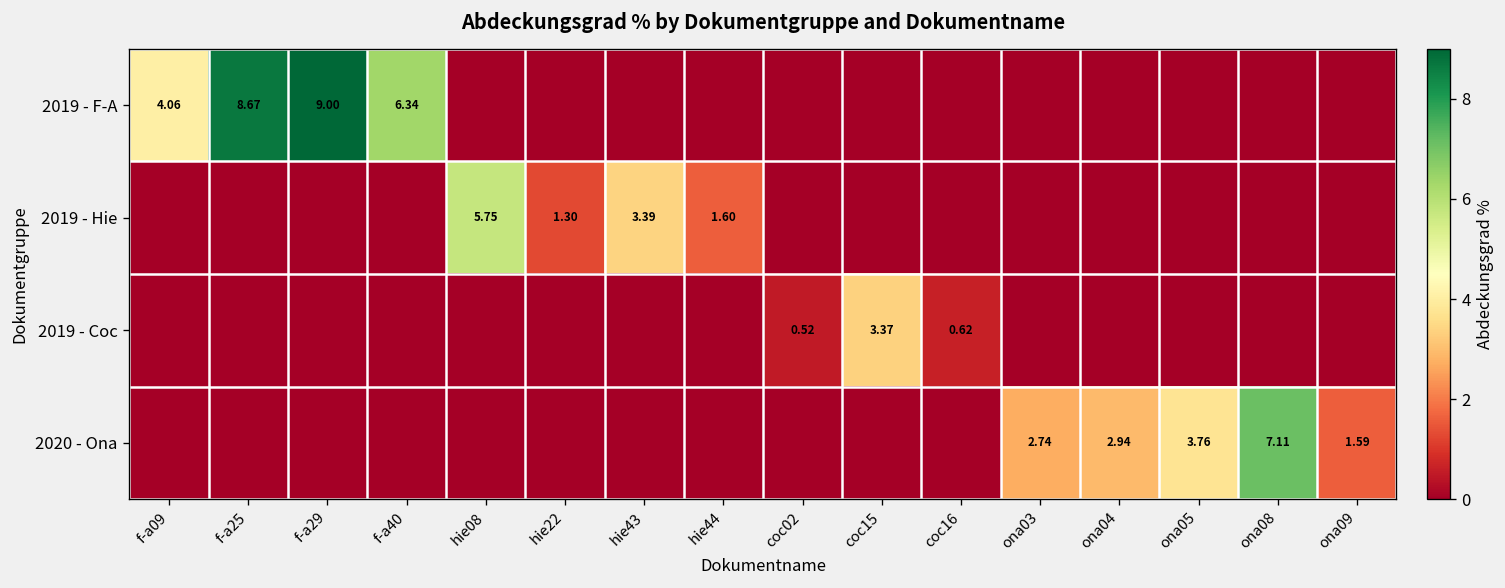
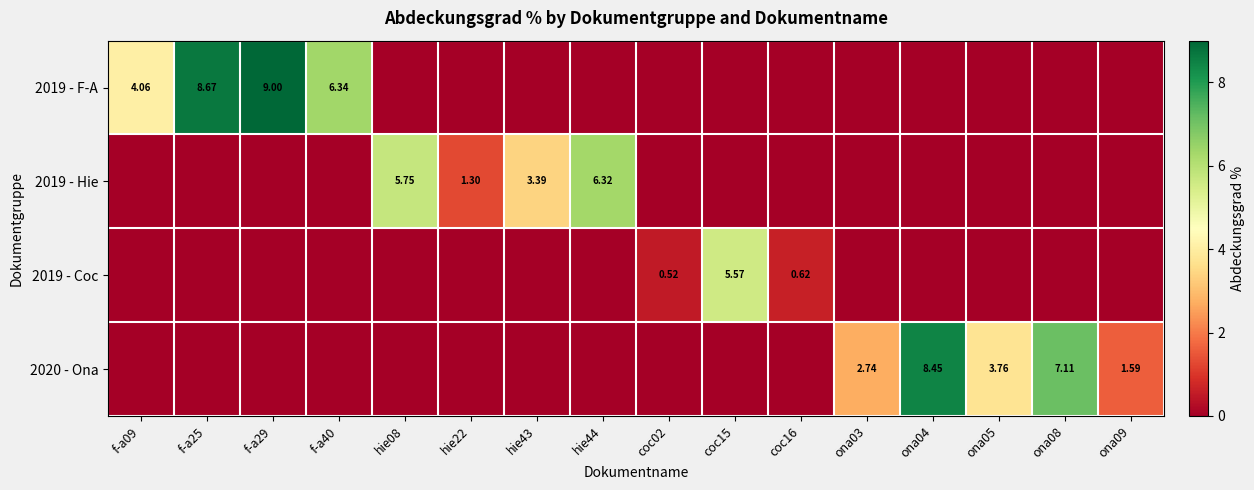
  {
    "2019 - F-A": {
      "f-a09": 4.06,
      "f-a25": 8.67,
      "f-a29": 9.00,
      "f-a40": 6.34
    },
    "2019 - Hie": {
      "hie08": 5.75,
      "hie22": 1.30,
      "hie43": 3.39,
-     "hie44": 1.60
+     "hie44": 6.32
    },
    "2019 - Coc": {
      "coc02": 0.52,
-     "coc15": 3.37,
+     "coc15": 5.57,
      "coc16": 0.62
    },
    "2020 - Ona": {
      "ona03": 2.74,
-     "ona04": 2.94,
+     "ona04": 8.45,
      "ona05": 3.76,
      "ona08": 7.11,
      "ona09": 1.59
    }
  }
